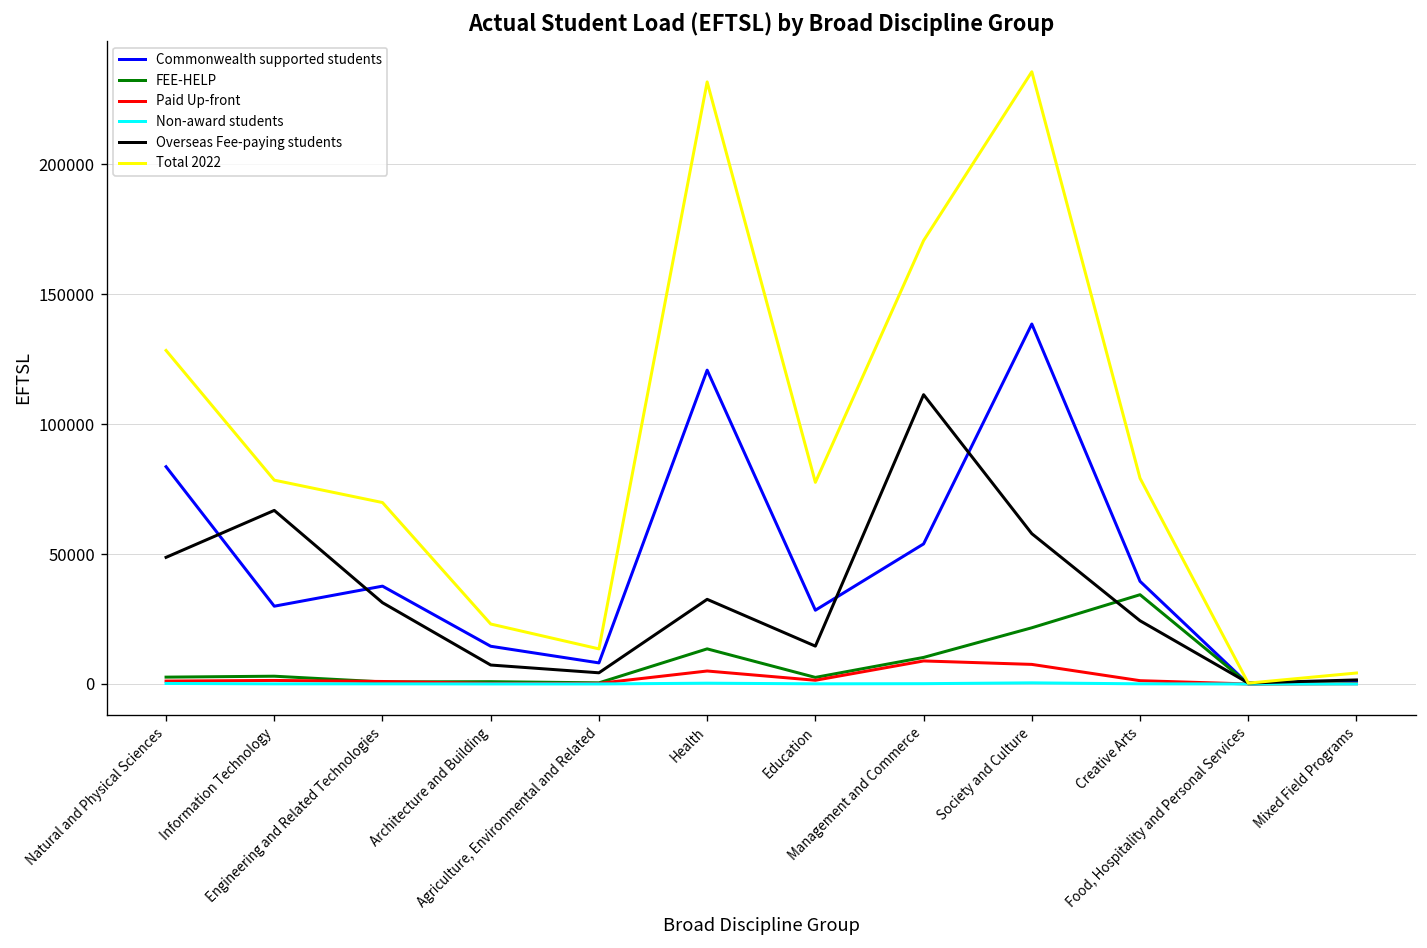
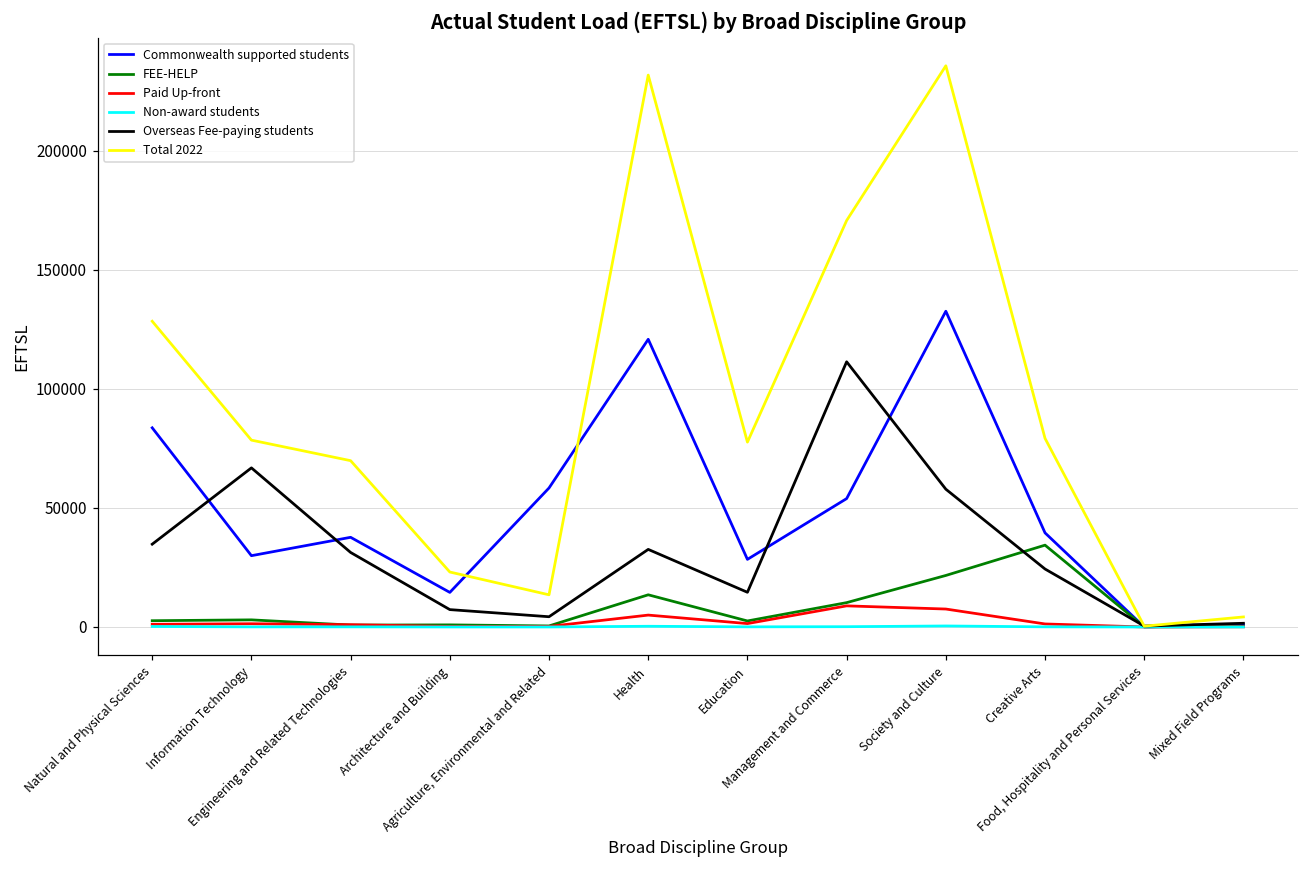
  {
    "Commonwealth supported students": {
      "Natural and Physical Sciences": 84000,
      "Information Technology": 30000,
      "Engineering and Related Technologies": 38000,
      "Architecture and Building": 15000,
-     "Agriculture, Environmental and Related": 8000,
+     "Agriculture, Environmental and Related": 58000,
      "Health": 121000,
      "Education": 28000,
      "Management and Commerce": 54000,
-     "Society and Culture": 139000,
+     "Society and Culture": 133000,
      "Creative Arts": 40000
    },
    "FEE-HELP": {
      "Natural and Physical Sciences": 3000,
      "Information Technology": 3000,
      "Health": 14000,
      "Management and Commerce": 10000,
      "Society and Culture": 22000,
      "Creative Arts": 34000
    },
    "Paid Up-front": {
      "Information Technology": 1000,
      "Health": 5000,
      "Management and Commerce": 9000,
      "Society and Culture": 8000,
      "Creative Arts": 1000
    },
    "Non-award students": {
      "Information Technology": 0,
      "Health": 0,
      "Education": 0,
      "Management and Commerce": 0,
      "Society and Culture": 0,
      "Creative Arts": 0
    },
    "Overseas Fee-paying students": {
-     "Natural and Physical Sciences": 49000,
+     "Natural and Physical Sciences": 35000,
      "Information Technology": 67000,
      "Engineering and Related Technologies": 31000,
      "Architecture and Building": 7000,
      "Agriculture, Environmental and Related": 4000,
      "Health": 33000,
      "Education": 15000,
      "Management and Commerce": 111000,
      "Society and Culture": 58000,
      "Creative Arts": 24000
    },
    "Total 2022": {
      "Natural and Physical Sciences": 128000,
      "Information Technology": 78000,
      "Engineering and Related Technologies": 70000,
      "Architecture and Building": 23000,
      "Agriculture, Environmental and Related": 14000,
      "Health": 232000,
      "Education": 78000,
      "Management and Commerce": 171000,
      "Society and Culture": 236000,
      "Creative Arts": 79000,
      "Mixed Field Programs": 4000
    }
  }
